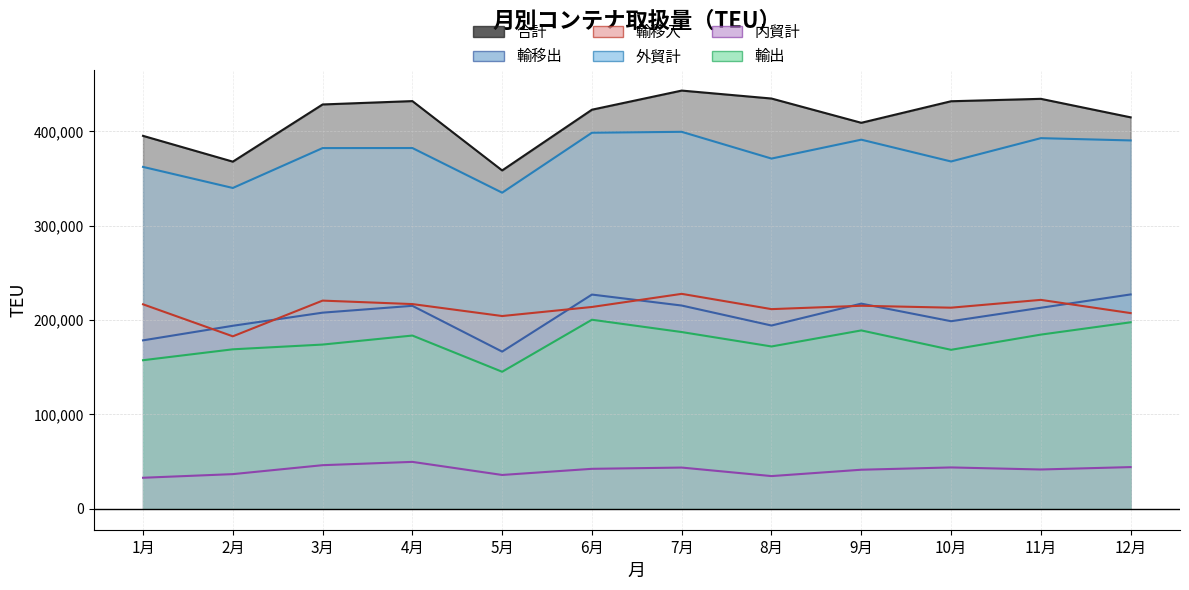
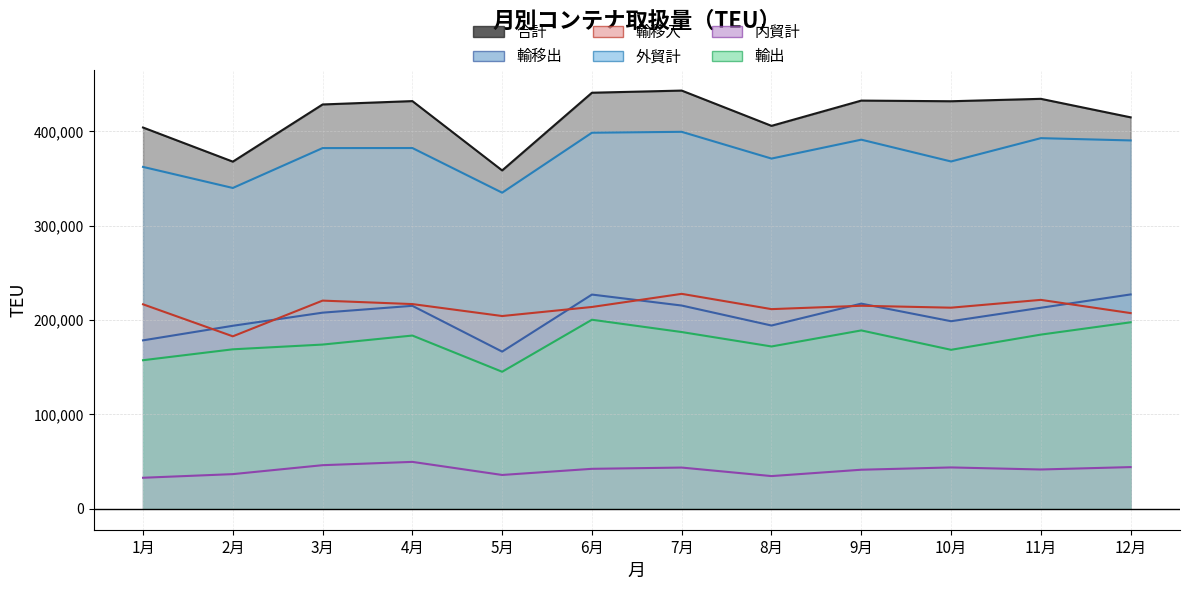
  {
    "合計": {
-     "1月": "395,000",
+     "1月": "404,000",
      "2月": "370,000",
      "3月": "430,000",
      "4月": "430,000",
      "5月": "360,000",
-     "6月": "420,000",
+     "6月": "440,000",
      "7月": "440,000",
-     "8月": "430,000",
-     "9月": "410,000",
+     "8月": "410,000",
+     "9月": "430,000",
      "10月": "430,000",
      "11月": "430,000",
      "12月": "410,000"
    }
  }
